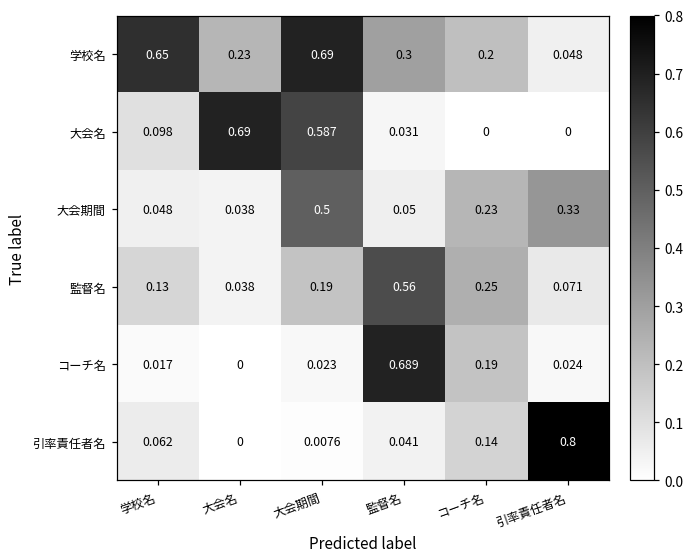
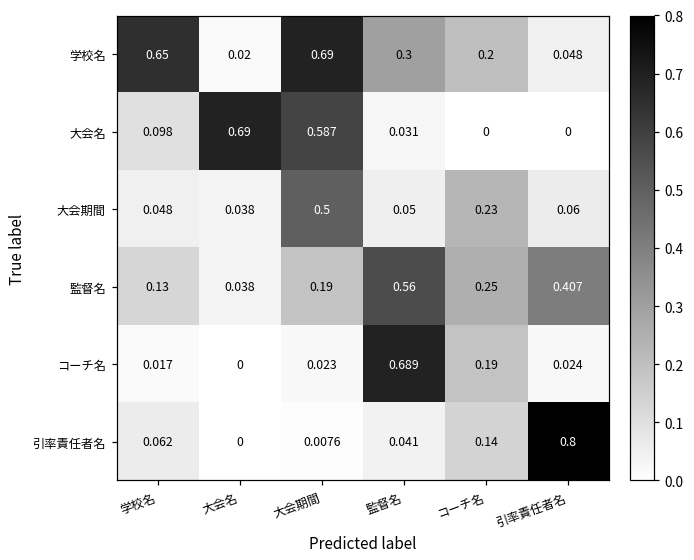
  {
    "学校名": {
      "学校名": 0.65,
-     "大会名": 0.23,
+     "大会名": 0.02,
      "大会期間": 0.69,
      "監督名": 0.3,
      "コーチ名": 0.2,
      "引率責任者名": 0.048
    },
    "大会名": {
      "学校名": 0.098,
      "大会名": 0.69,
      "大会期間": 0.587,
      "監督名": 0.031,
      "コーチ名": 0,
      "引率責任者名": 0
    },
    "大会期間": {
      "学校名": 0.048,
      "大会名": 0.038,
      "大会期間": 0.5,
      "監督名": 0.05,
      "コーチ名": 0.23,
-     "引率責任者名": 0.33
+     "引率責任者名": 0.06
    },
    "監督名": {
      "学校名": 0.13,
      "大会名": 0.038,
      "大会期間": 0.19,
      "監督名": 0.56,
      "コーチ名": 0.25,
-     "引率責任者名": 0.071
+     "引率責任者名": 0.407
    },
    "コーチ名": {
      "学校名": 0.017,
      "大会名": 0,
      "大会期間": 0.023,
      "監督名": 0.689,
      "コーチ名": 0.19,
      "引率責任者名": 0.024
    },
    "引率責任者名": {
      "学校名": 0.062,
      "大会名": 0,
      "大会期間": 0.0076,
      "監督名": 0.041,
      "コーチ名": 0.14,
      "引率責任者名": 0.8
    }
  }
